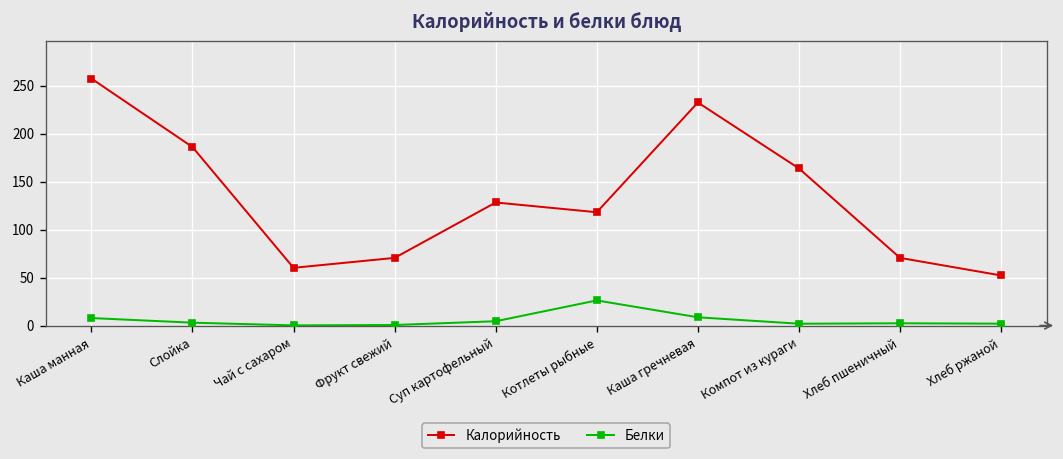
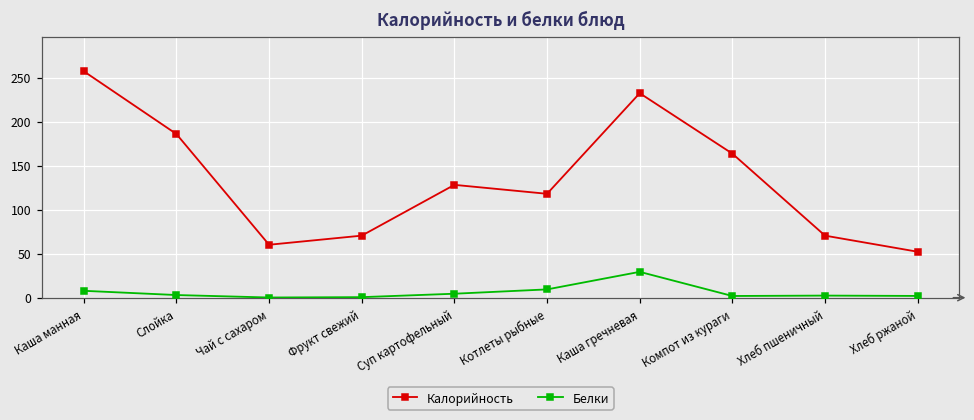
  {
    "Калорийность": {
      "Каша манная": 260,
      "Слойка": 190,
      "Чай с сахаром": 60,
      "Фрукт свежий": 70,
      "Суп картофельный": 130,
      "Котлеты рыбные": 120,
      "Каша гречневая": 230,
      "Компот из кураги": 160,
      "Хлеб пшеничный": 70,
      "Хлеб ржаной": 50
    },
    "Белки": {
      "Каша манная": 10,
      "Слойка": 0,
      "Чай с сахаром": 0,
      "Фрукт свежий": 0,
      "Суп картофельный": 0,
-     "Котлеты рыбные": 30,
-     "Каша гречневая": 10,
+     "Котлеты рыбные": 10,
+     "Каша гречневая": 30,
      "Компот из кураги": 0,
      "Хлеб пшеничный": 0,
      "Хлеб ржаной": 0
    }
  }
